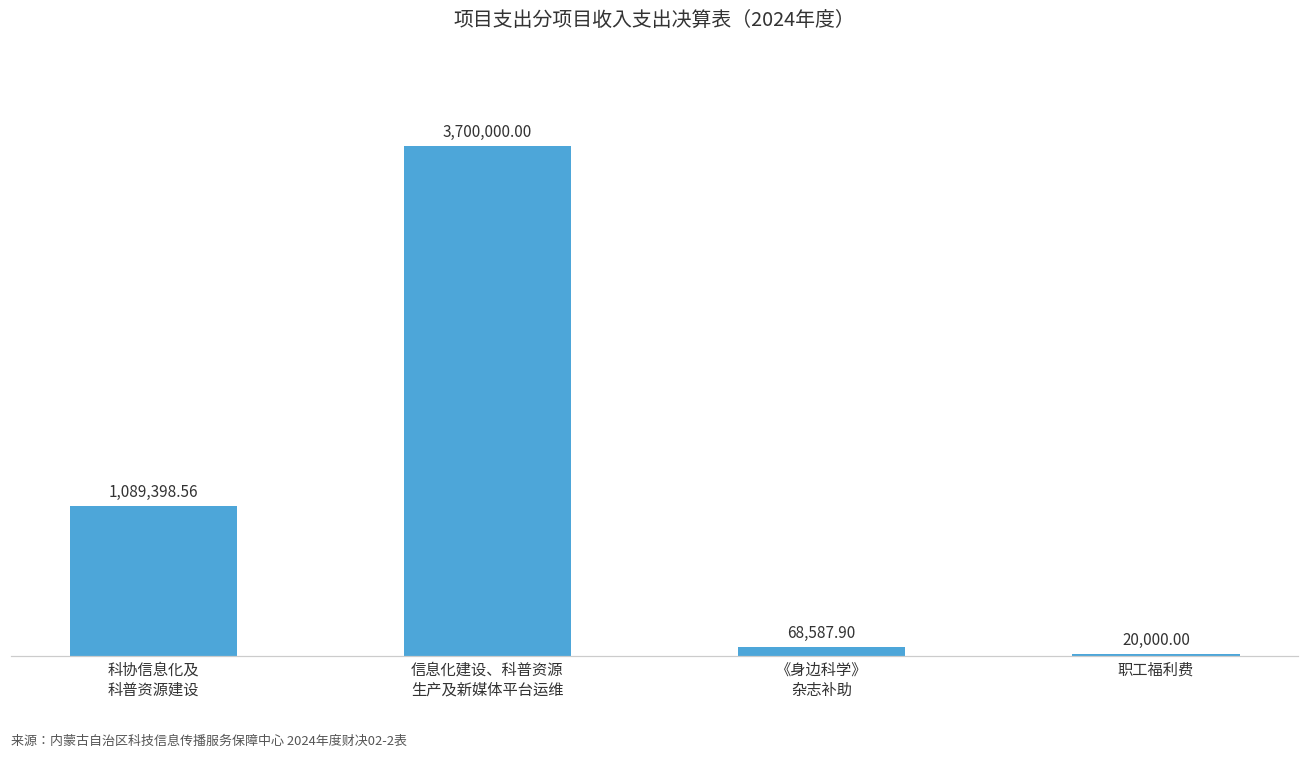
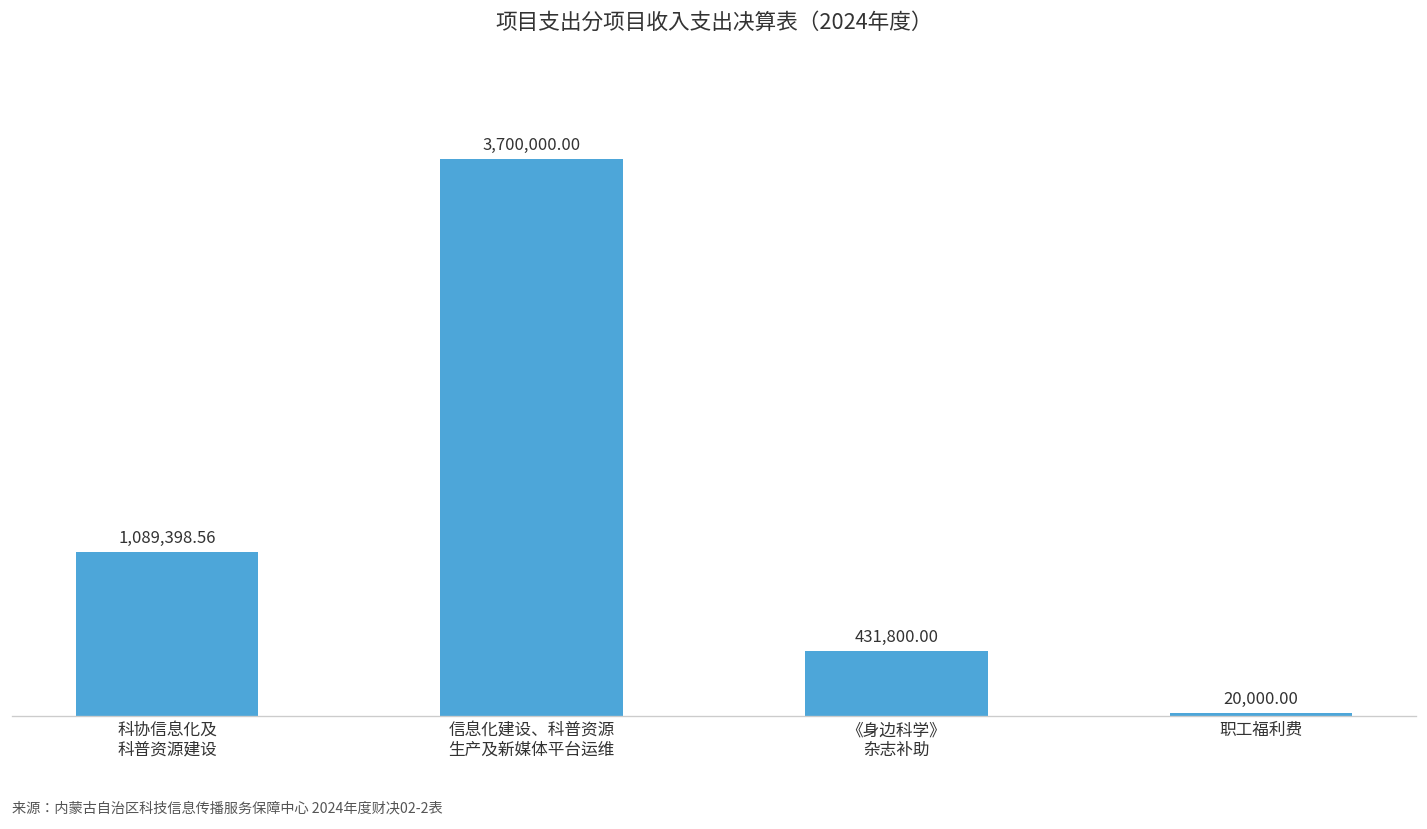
  {
    "科协信息化及 科普资源建设": "1,089,398.56",
    "信息化建设、科普资源 生产及新媒体平台运维": "3,700,000.00",
-   "《身边科学》 杂志补助": "68,587.90",
+   "《身边科学》 杂志补助": "431,800.00",
    "职工福利费": "20,000.00"
  }
